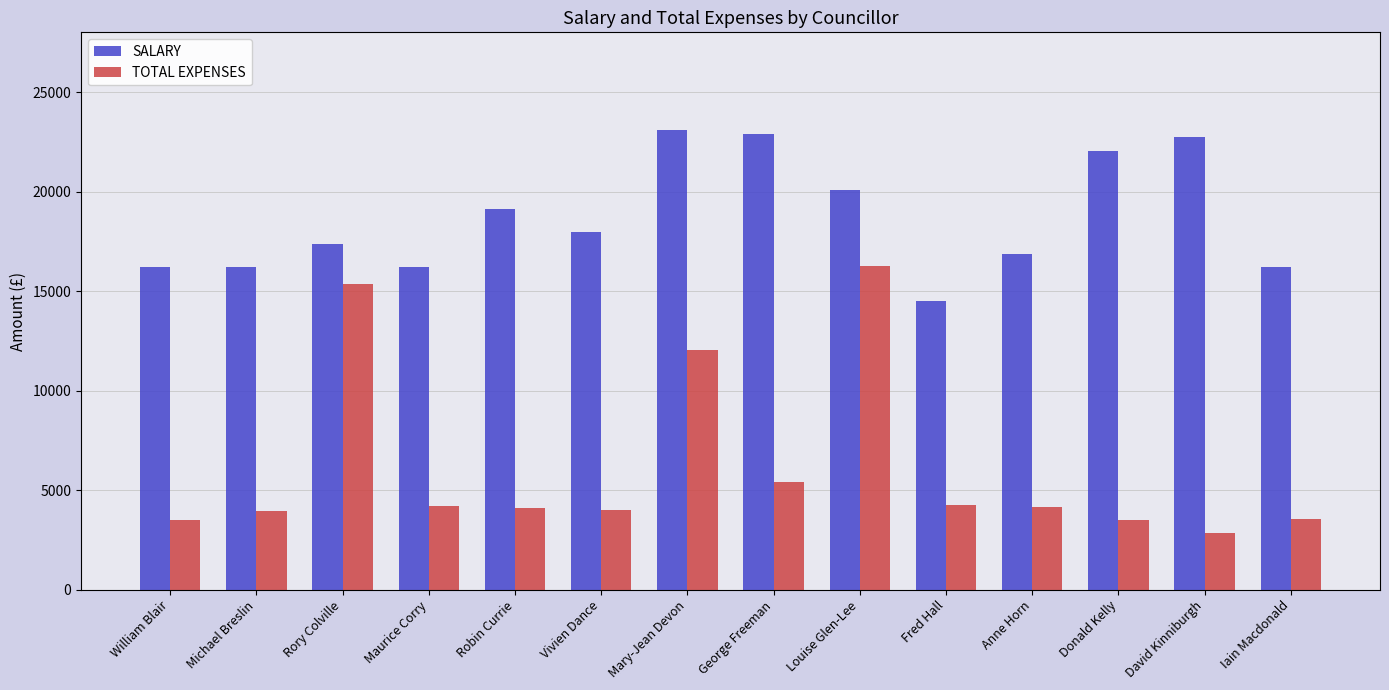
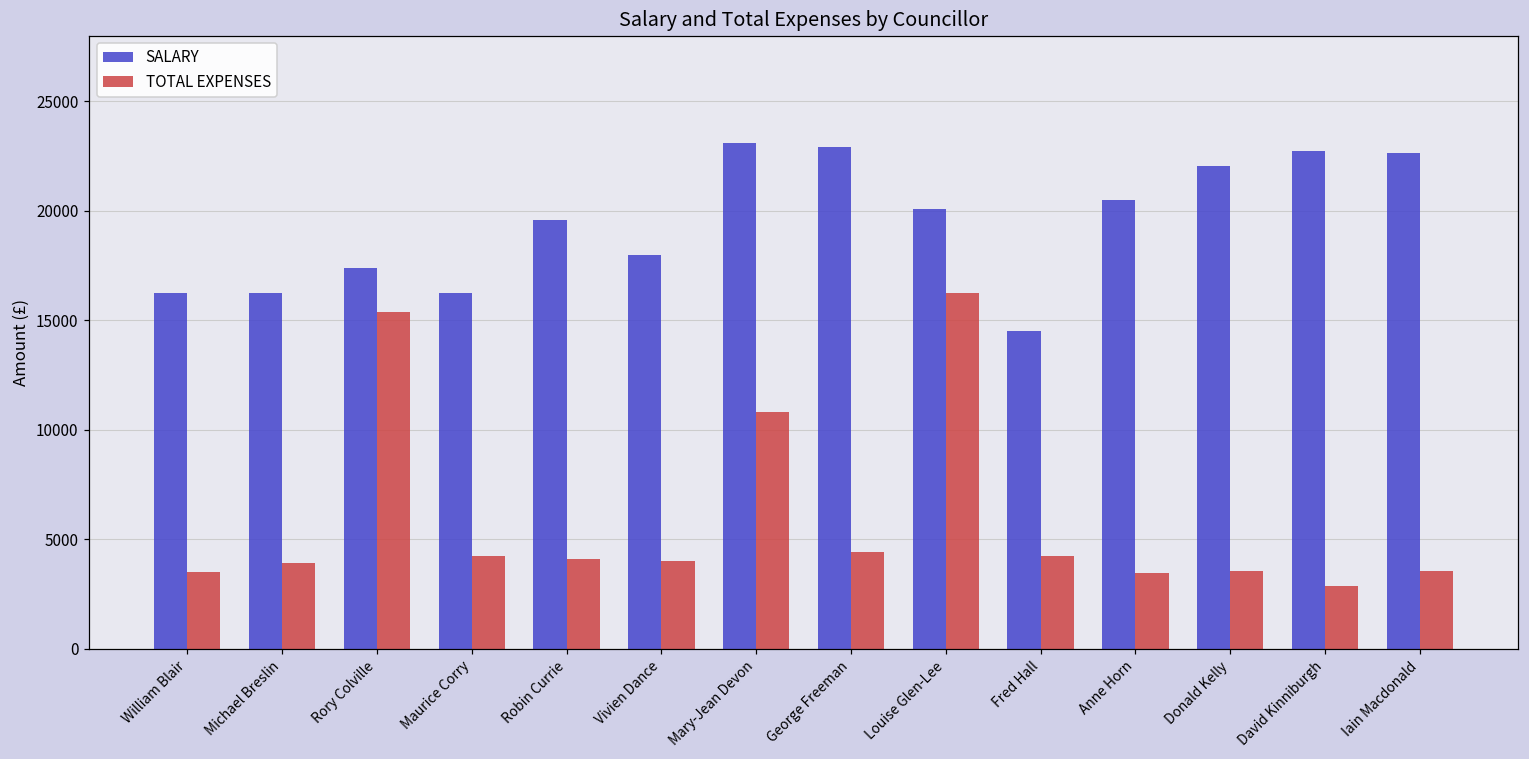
  {
    "SALARY": {
      "William Blair": 16200,
      "Michael Breslin": 16200,
      "Rory Colville": 17400,
      "Maurice Corry": 16200,
-     "Robin Currie": 19100,
+     "Robin Currie": 19600,
      "Vivien Dance": 18000,
      "Mary-Jean Devon": 23100,
      "George Freeman": 22900,
      "Louise Glen-Lee": 20100,
      "Fred Hall": 14500,
-     "Anne Horn": 16800,
+     "Anne Horn": 20500,
      "Donald Kelly": 22000,
      "David Kinniburgh": 22700,
-     "Iain Macdonald": 16200
+     "Iain Macdonald": 22600
    },
    "TOTAL EXPENSES": {
      "William Blair": 3500,
      "Michael Breslin": 3900,
      "Rory Colville": 15400,
      "Maurice Corry": 4200,
      "Robin Currie": 4100,
      "Vivien Dance": 4000,
-     "Mary-Jean Devon": 12100,
-     "George Freeman": 5400,
+     "Mary-Jean Devon": 10800,
+     "George Freeman": 4400,
      "Louise Glen-Lee": 16200,
      "Fred Hall": 4200,
-     "Anne Horn": 4200,
+     "Anne Horn": 3400,
      "Donald Kelly": 3500,
      "David Kinniburgh": 2900,
      "Iain Macdonald": 3500
    }
  }
